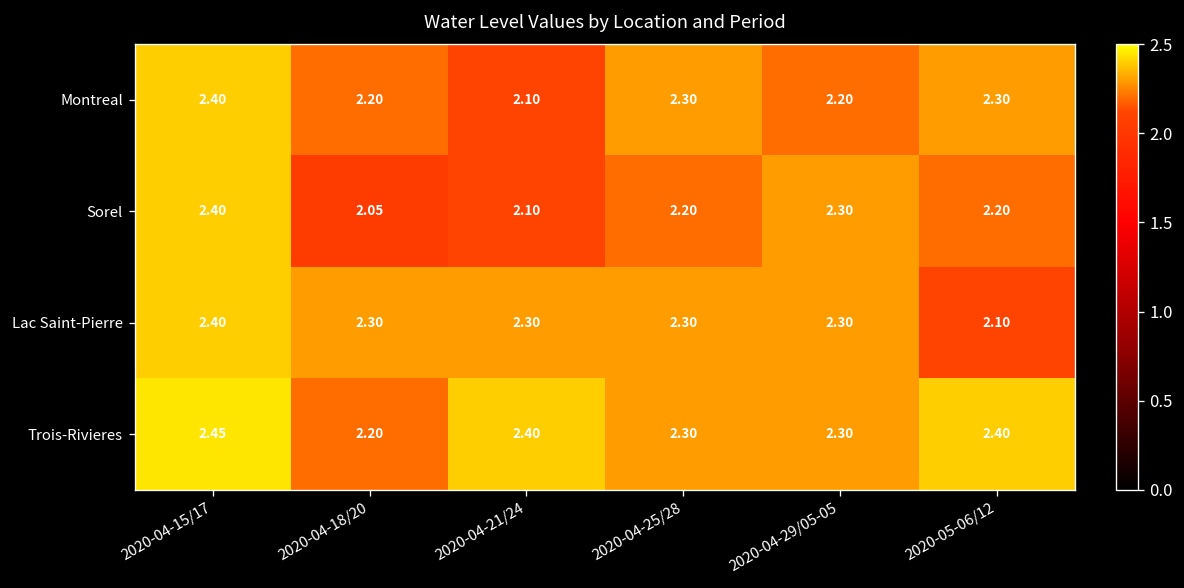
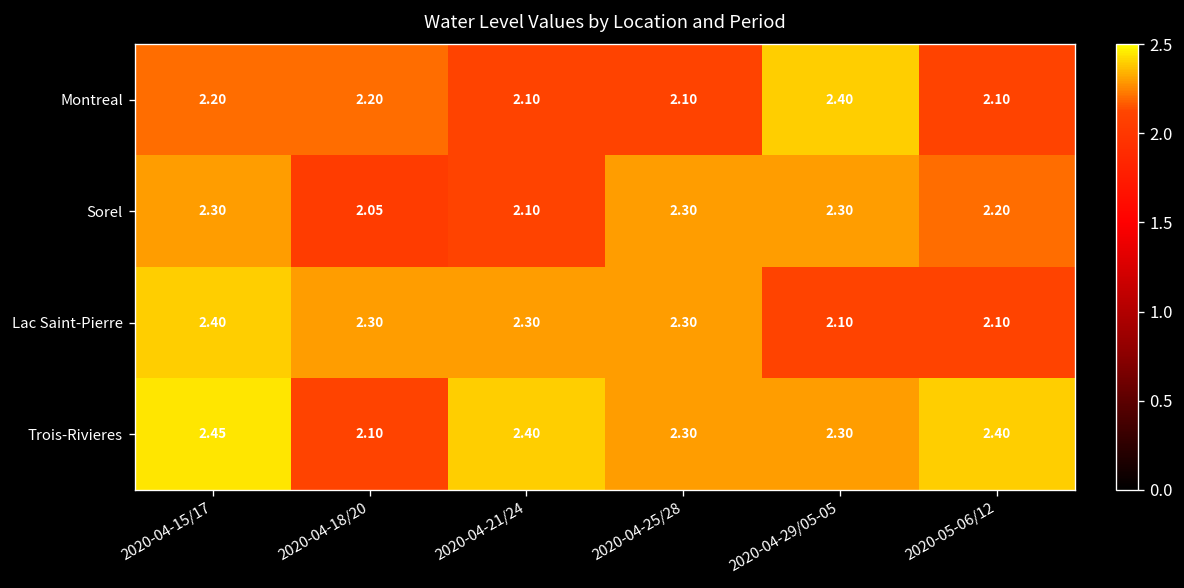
  {
    "Montreal": {
-     "2020-04-15/17": 2.40,
+     "2020-04-15/17": 2.20,
      "2020-04-18/20": 2.20,
      "2020-04-21/24": 2.10,
-     "2020-04-25/28": 2.30,
-     "2020-04-29/05-05": 2.20,
-     "2020-05-06/12": 2.30
+     "2020-04-25/28": 2.10,
+     "2020-04-29/05-05": 2.40,
+     "2020-05-06/12": 2.10
    },
    "Sorel": {
-     "2020-04-15/17": 2.40,
+     "2020-04-15/17": 2.30,
      "2020-04-18/20": 2.05,
      "2020-04-21/24": 2.10,
-     "2020-04-25/28": 2.20,
+     "2020-04-25/28": 2.30,
      "2020-04-29/05-05": 2.30,
      "2020-05-06/12": 2.20
    },
    "Lac Saint-Pierre": {
      "2020-04-15/17": 2.40,
      "2020-04-18/20": 2.30,
      "2020-04-21/24": 2.30,
      "2020-04-25/28": 2.30,
-     "2020-04-29/05-05": 2.30,
+     "2020-04-29/05-05": 2.10,
      "2020-05-06/12": 2.10
    },
    "Trois-Rivieres": {
      "2020-04-15/17": 2.45,
-     "2020-04-18/20": 2.20,
+     "2020-04-18/20": 2.10,
      "2020-04-21/24": 2.40,
      "2020-04-25/28": 2.30,
      "2020-04-29/05-05": 2.30,
      "2020-05-06/12": 2.40
    }
  }
